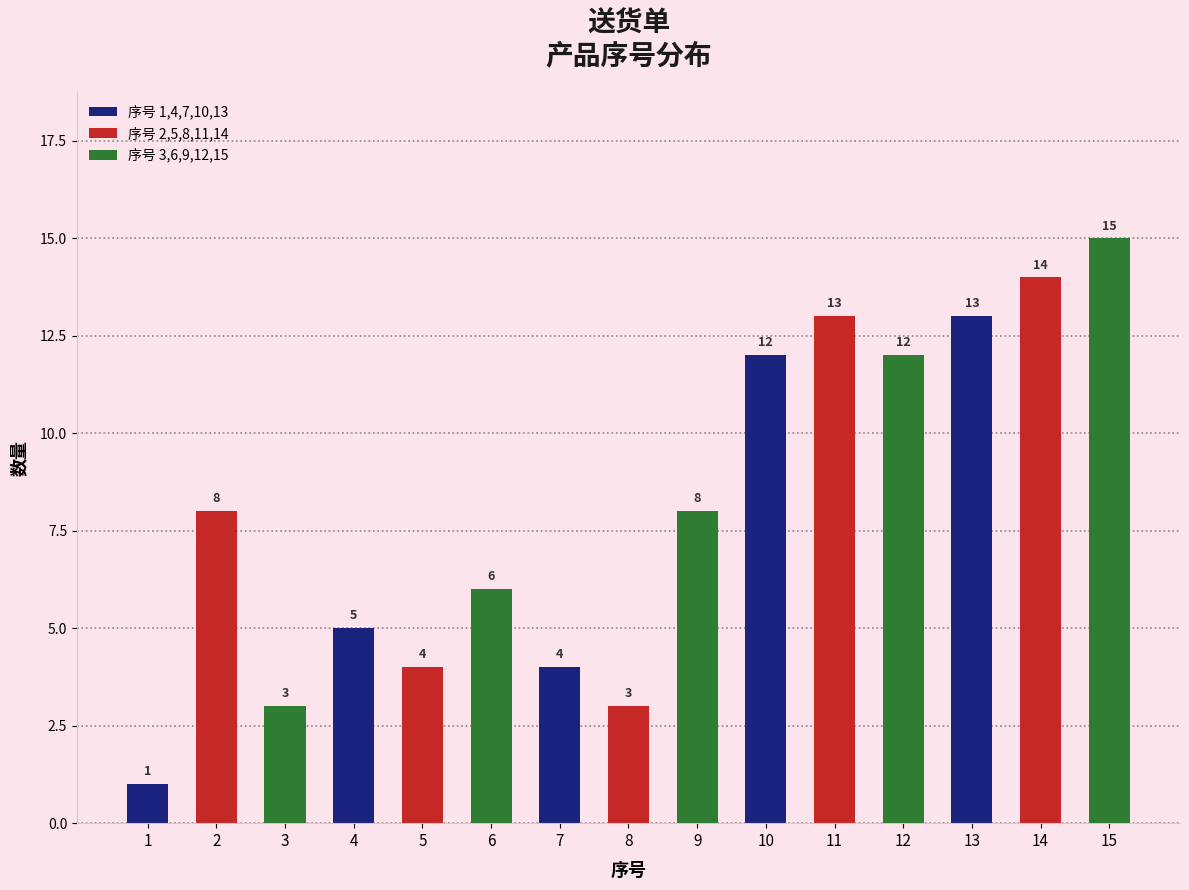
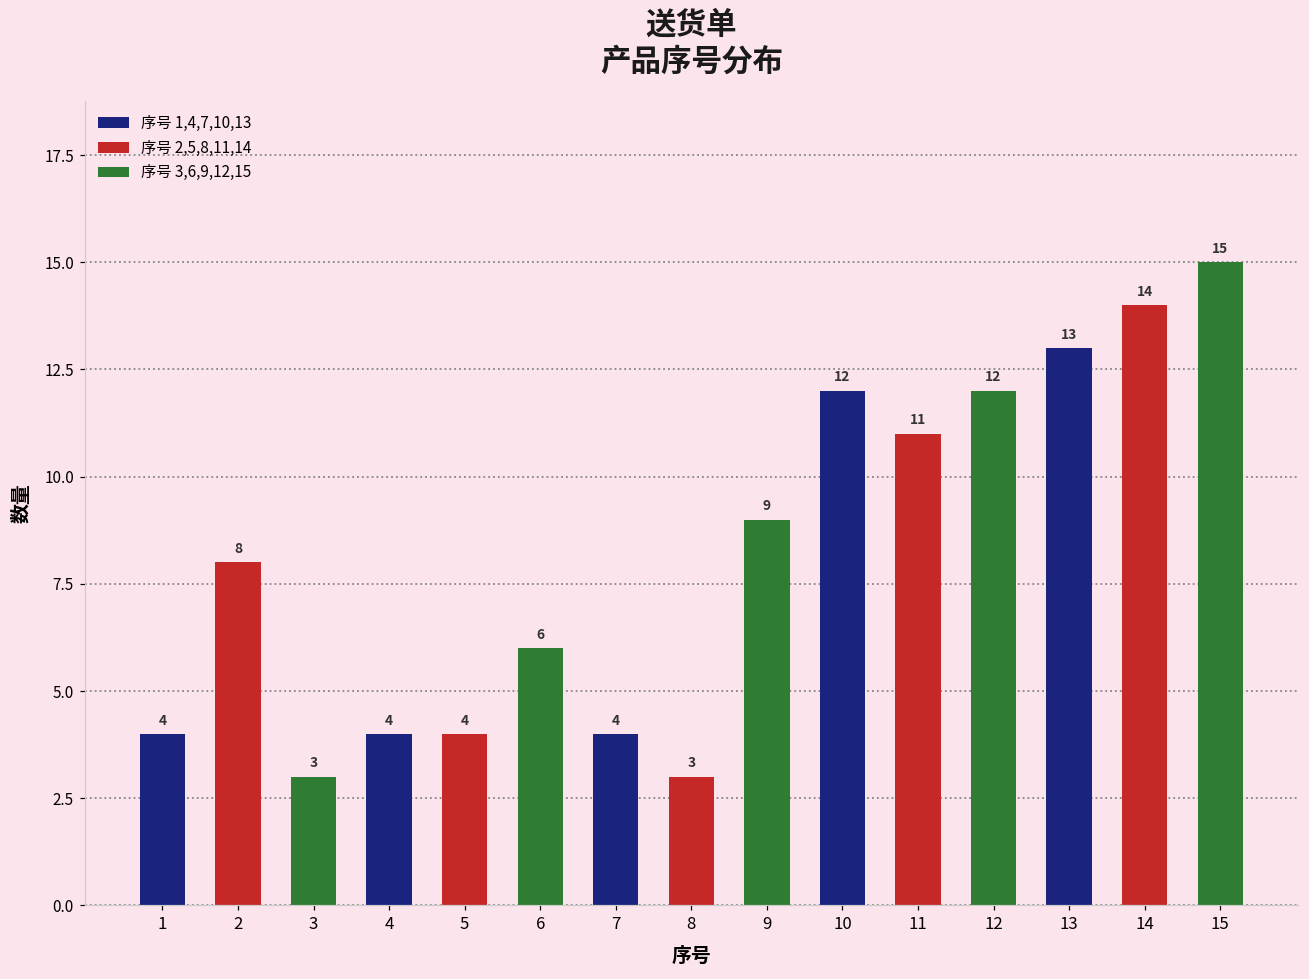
  {
-   "1": 1,
+   "1": 4,
    "2": 8,
    "3": 3,
-   "4": 5,
+   "4": 4,
    "5": 4,
    "6": 6,
    "7": 4,
    "8": 3,
-   "9": 8,
+   "9": 9,
    "10": 12,
-   "11": 13,
+   "11": 11,
    "12": 12,
    "13": 13,
    "14": 14,
    "15": 15
  }
